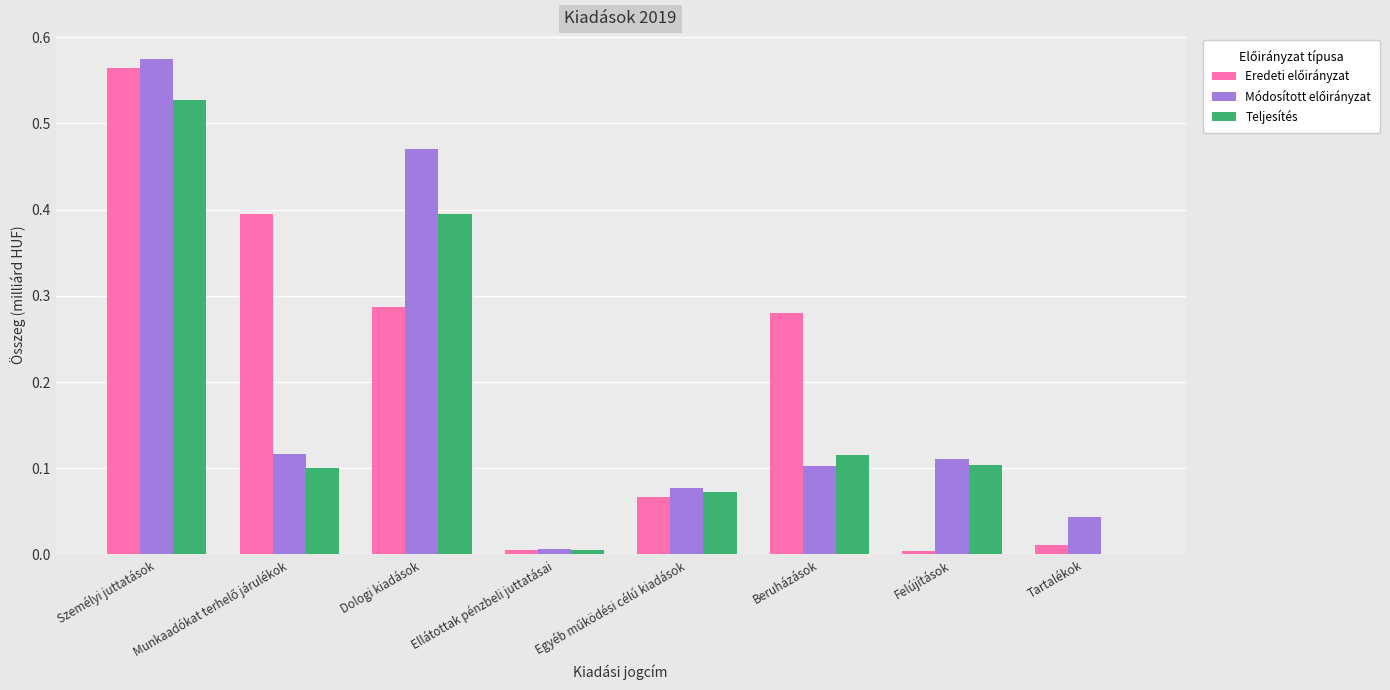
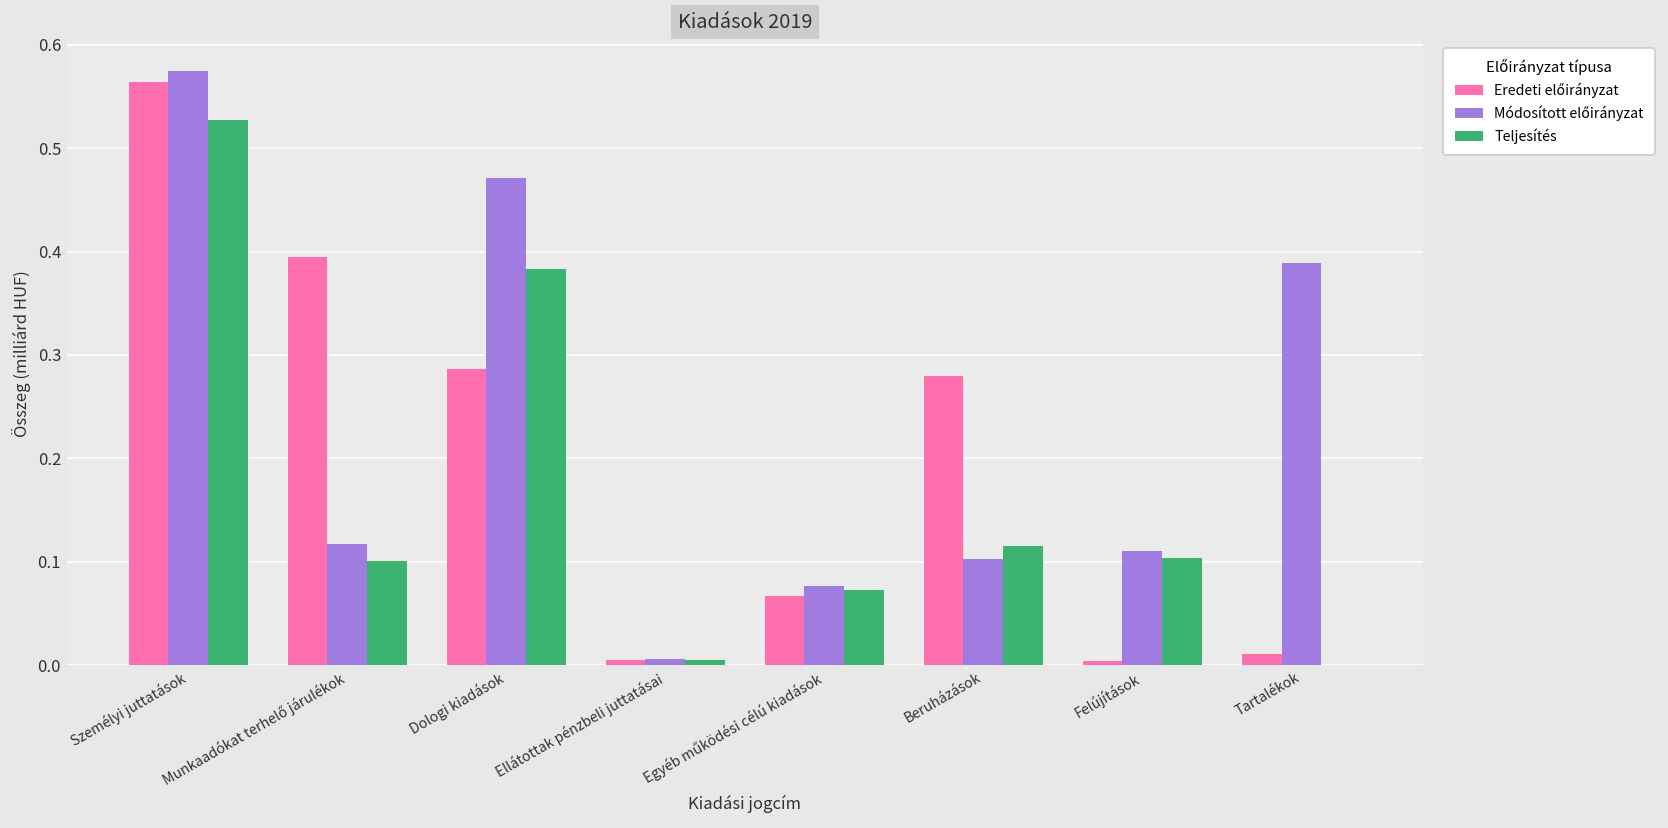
  {
    "Eredeti előirányzat": {
      "Személyi juttatások": 0.56,
      "Munkaadókat terhelő járulékok": 0.39,
      "Dologi kiadások": 0.29,
      "Ellátottak pénzbeli juttatásai": 0.01,
      "Egyéb működési célú kiadások": 0.07,
      "Beruházások": 0.28,
      "Felújítások": 0.00,
      "Tartalékok": 0.01
    },
    "Módosított előirányzat": {
      "Személyi juttatások": 0.57,
      "Munkaadókat terhelő járulékok": 0.12,
      "Dologi kiadások": 0.47,
      "Ellátottak pénzbeli juttatásai": 0.01,
      "Egyéb működési célú kiadások": 0.08,
      "Beruházások": 0.10,
      "Felújítások": 0.11,
-     "Tartalékok": 0.04
+     "Tartalékok": 0.39
    },
    "Teljesítés": {
      "Személyi juttatások": 0.53,
      "Munkaadókat terhelő járulékok": 0.10,
-     "Dologi kiadások": 0.39,
+     "Dologi kiadások": 0.38,
      "Ellátottak pénzbeli juttatásai": 0.01,
      "Egyéb működési célú kiadások": 0.07,
      "Beruházások": 0.12,
      "Felújítások": 0.10,
      "Tartalékok": 0.00
    }
  }
